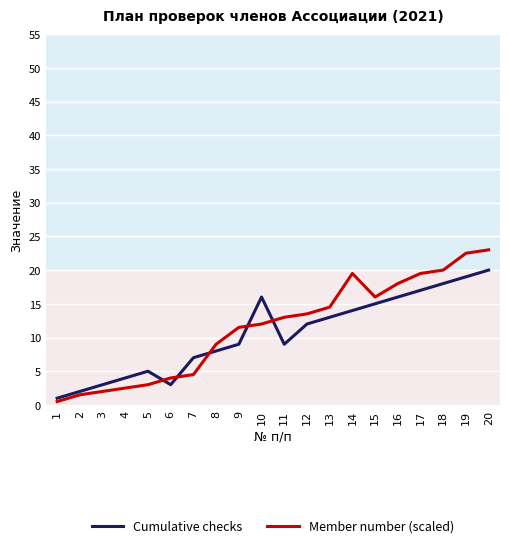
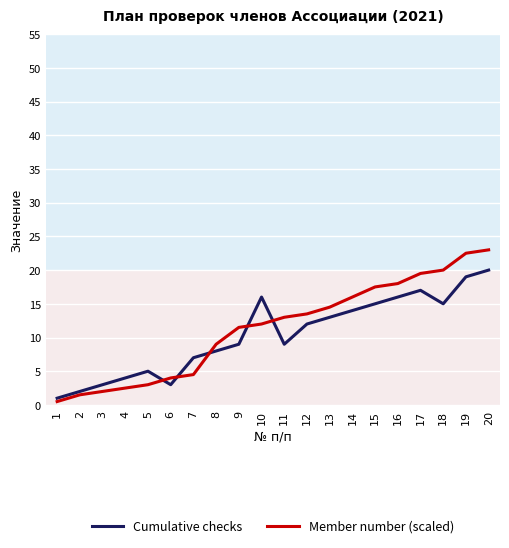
  {
    "Cumulative checks": {
      "1": 1,
      "2": 2,
      "3": 3,
      "4": 4,
      "5": 5,
      "6": 3,
      "7": 7,
      "8": 8,
      "9": 9,
      "10": 16,
      "11": 9,
      "12": 12,
      "13": 13,
      "14": 14,
      "15": 15,
      "16": 16,
      "17": 17,
-     "18": 18,
+     "18": 15,
      "19": 19,
      "20": 20
    },
    "Member number (scaled)": {
      "1": 1,
      "2": 2,
      "3": 2,
      "4": 3,
      "5": 3,
      "6": 4,
      "7": 5,
      "8": 9,
      "9": 12,
      "10": 12,
      "11": 13,
      "12": 14,
      "13": 15,
-     "14": 20,
-     "15": 16,
+     "14": 16,
+     "15": 18,
      "16": 18,
      "17": 20,
      "18": 20,
      "19": 23,
      "20": 23
    }
  }
